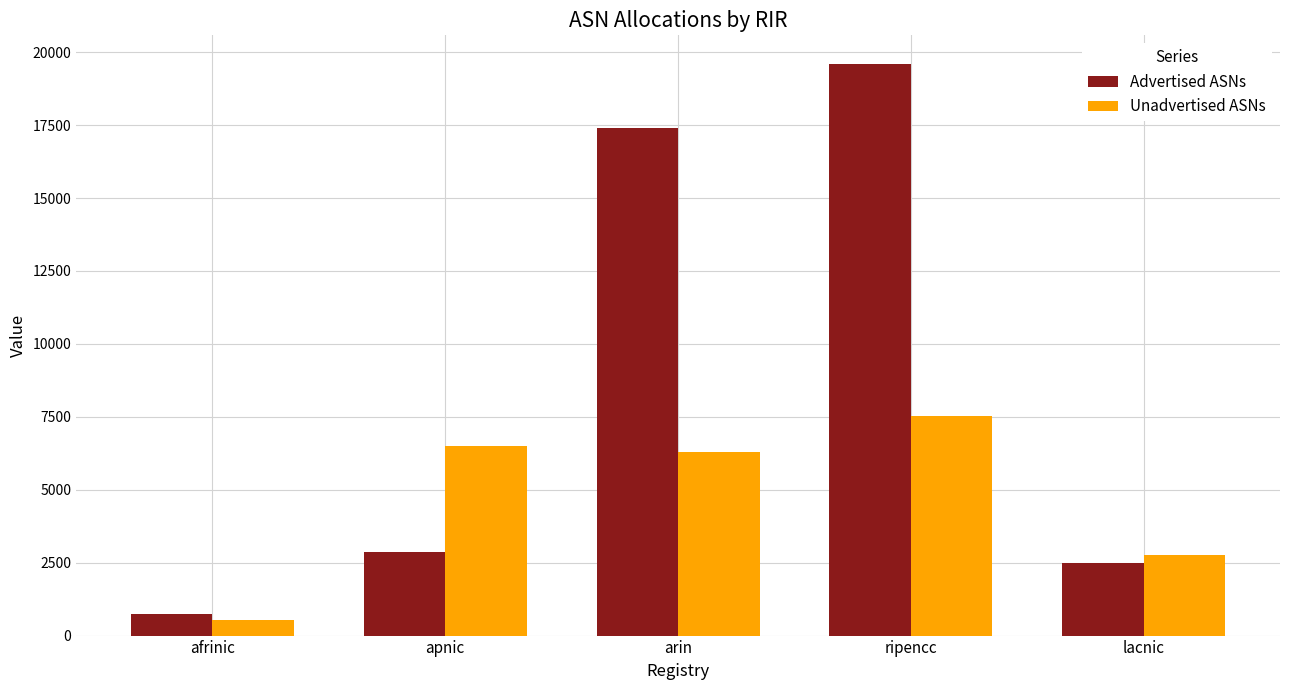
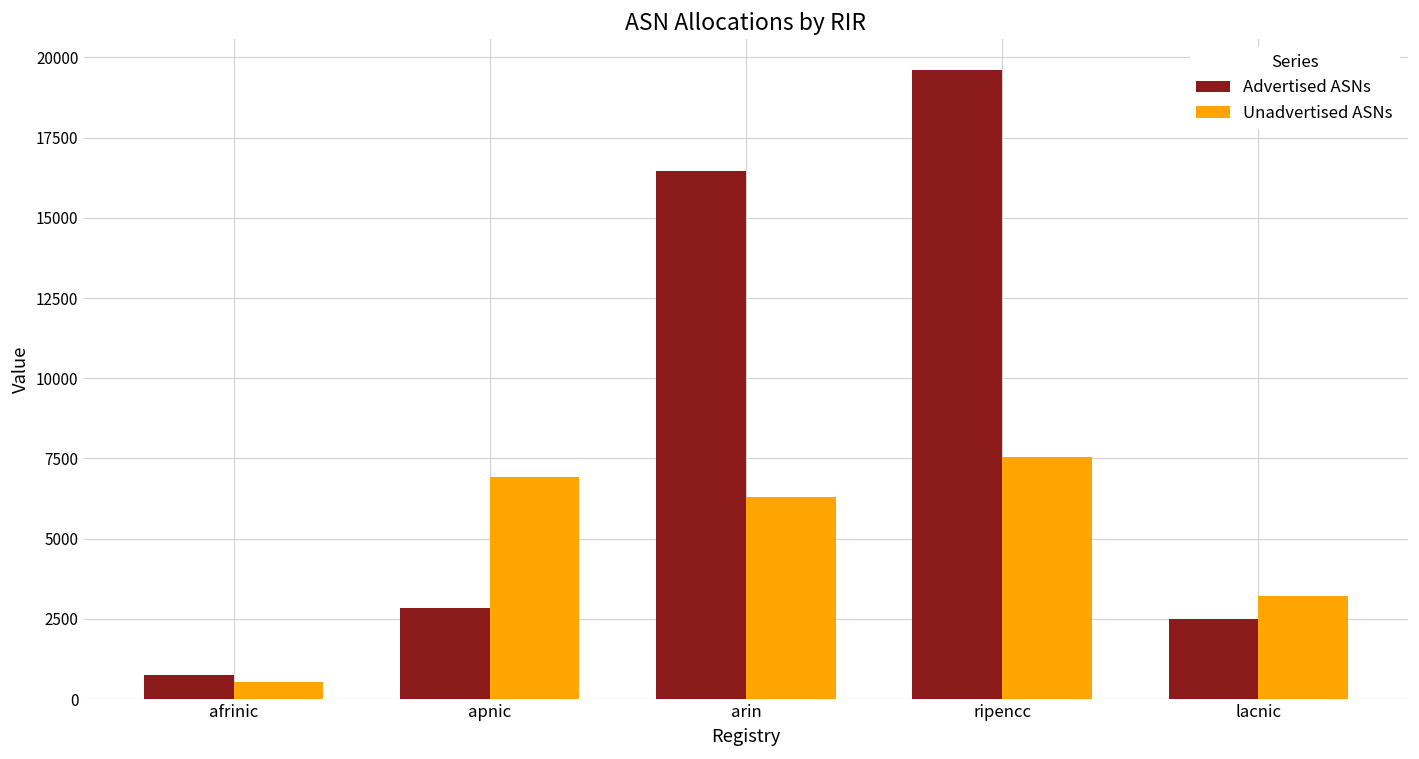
  {
    "Advertised ASNs": {
      "afrinic": 700,
      "apnic": 2900,
-     "arin": 17400,
+     "arin": 16500,
      "ripencc": 19600,
      "lacnic": 2500
    },
    "Unadvertised ASNs": {
      "afrinic": 500,
-     "apnic": 6500,
+     "apnic": 6900,
      "arin": 6300,
      "ripencc": 7500,
-     "lacnic": 2800
+     "lacnic": 3200
    }
  }
